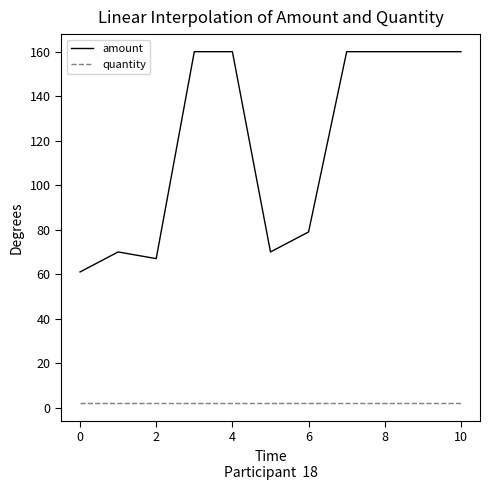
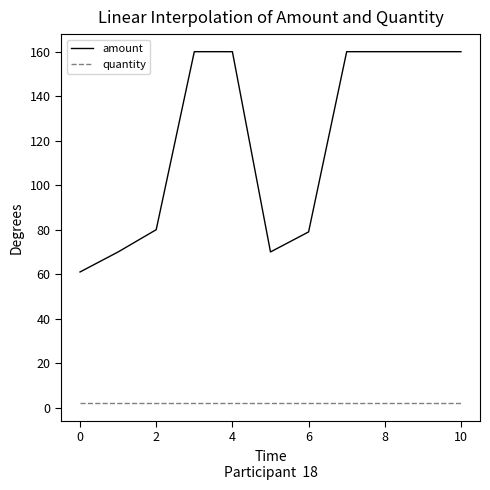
  {
    "amount": {
      "0": 61,
-     "2": 67,
+     "2": 80,
      "4": 160,
      "6": 79,
      "8": 160,
      "10": 160
    },
    "quantity": {
      "0": 2,
      "2": 2,
      "4": 2,
      "6": 2,
      "8": 2,
      "10": 2
    }
  }
